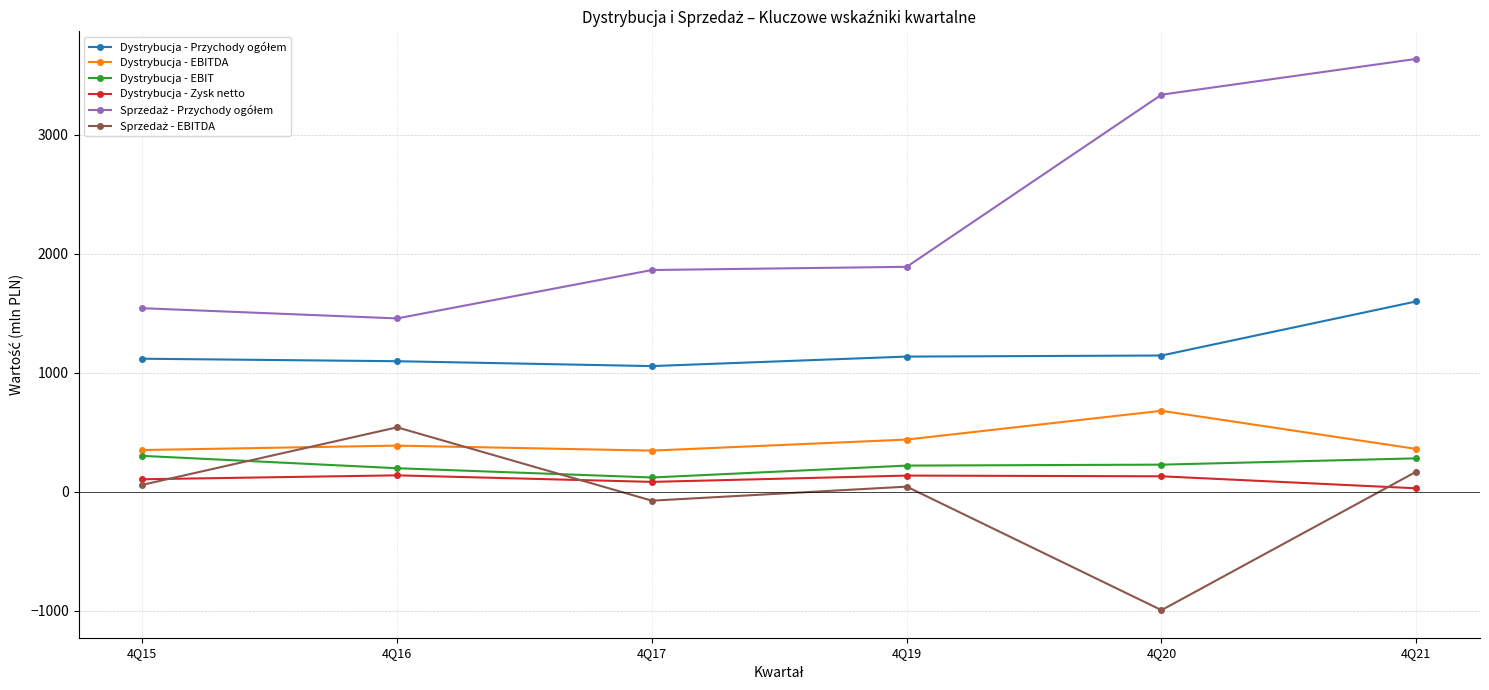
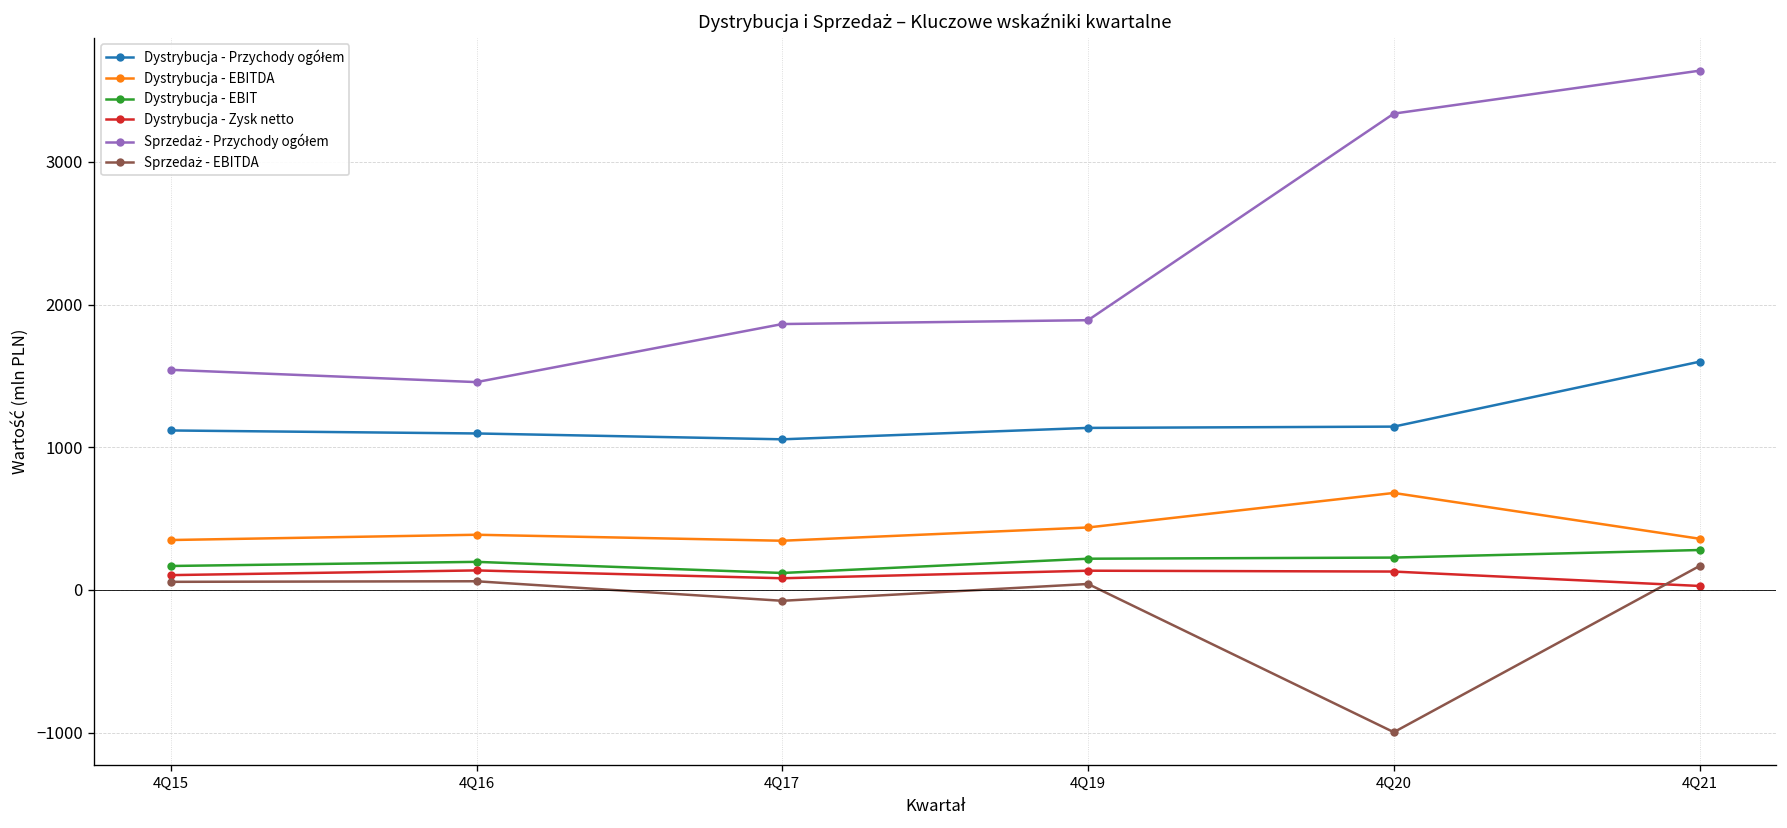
  {
    "Dystrybucja - Przychody ogółem": {
      "4Q15": 1120,
      "4Q16": 1100,
      "4Q17": 1060,
      "4Q19": 1140,
      "4Q20": 1150,
      "4Q21": 1600
    },
    "Dystrybucja - EBITDA": {
      "4Q15": 350,
      "4Q16": 390,
      "4Q17": 350,
      "4Q19": 440,
      "4Q20": 680,
      "4Q21": 360
    },
    "Dystrybucja - EBIT": {
-     "4Q15": 300,
+     "4Q15": 170,
      "4Q16": 200,
      "4Q17": 120,
      "4Q19": 220,
      "4Q20": 230,
      "4Q21": 280
    },
    "Dystrybucja - Zysk netto": {
      "4Q15": 100,
      "4Q16": 140,
      "4Q17": 80,
      "4Q19": 140,
      "4Q20": 130,
      "4Q21": 30
    },
    "Sprzedaż - Przychody ogółem": {
      "4Q15": 1540,
      "4Q16": 1460,
      "4Q17": 1860,
      "4Q19": 1890,
      "4Q20": 3340,
      "4Q21": 3640
    },
    "Sprzedaż - EBITDA": {
      "4Q15": 60,
-     "4Q16": 540,
+     "4Q16": 60,
      "4Q17": -80,
      "4Q19": 40,
      "4Q20": -1000,
      "4Q21": 170
    }
  }
